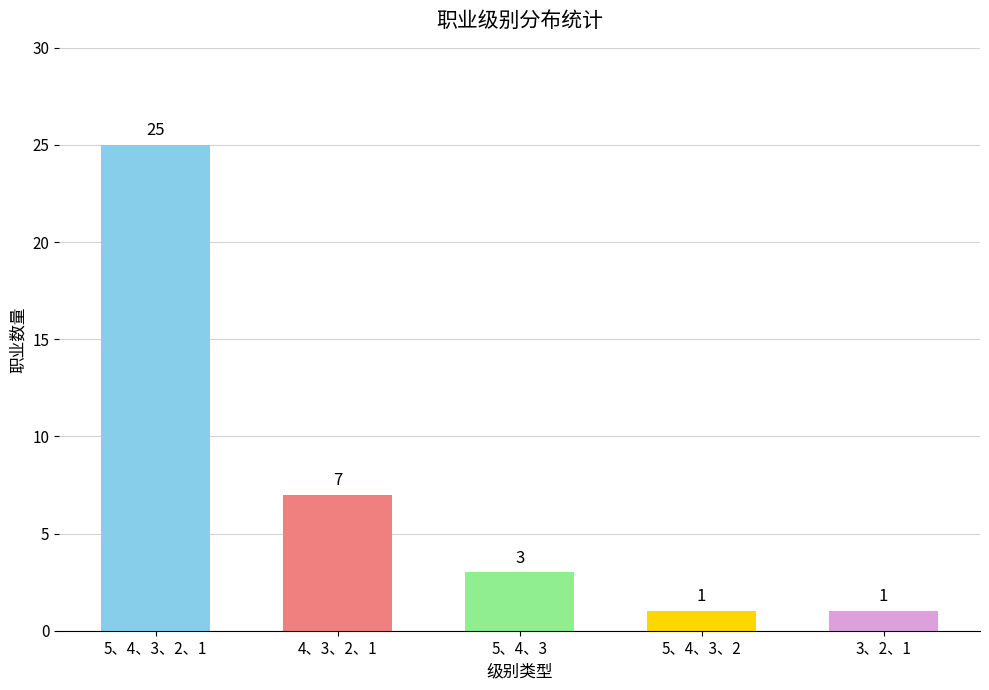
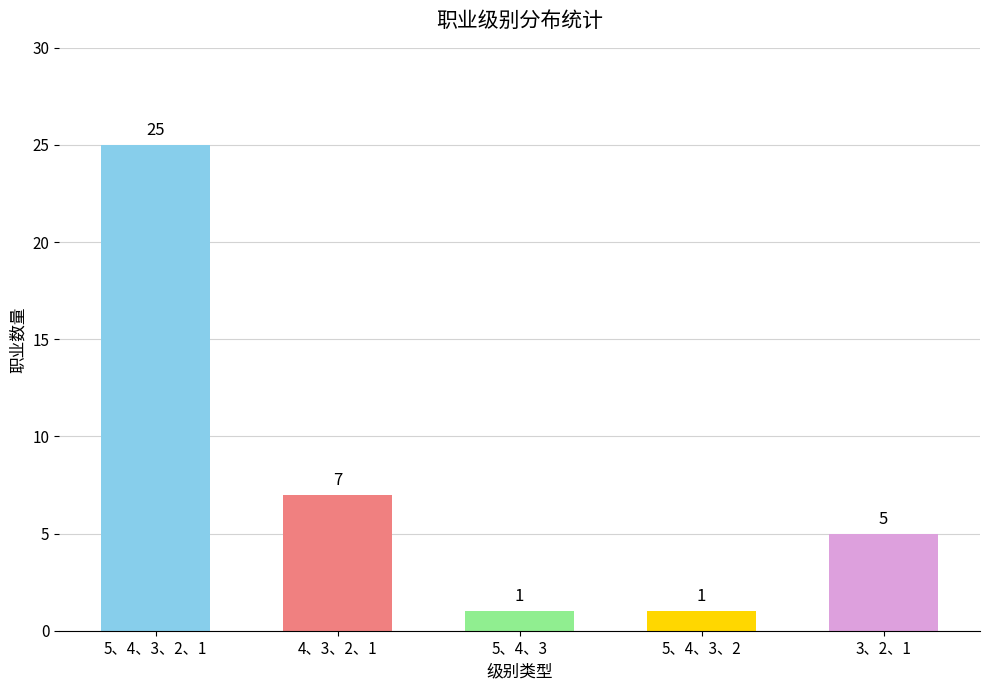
  {
    "5、4、3、2、1": 25,
    "4、3、2、1": 7,
-   "5、4、3": 3,
+   "5、4、3": 1,
    "5、4、3、2": 1,
-   "3、2、1": 1
+   "3、2、1": 5
  }
